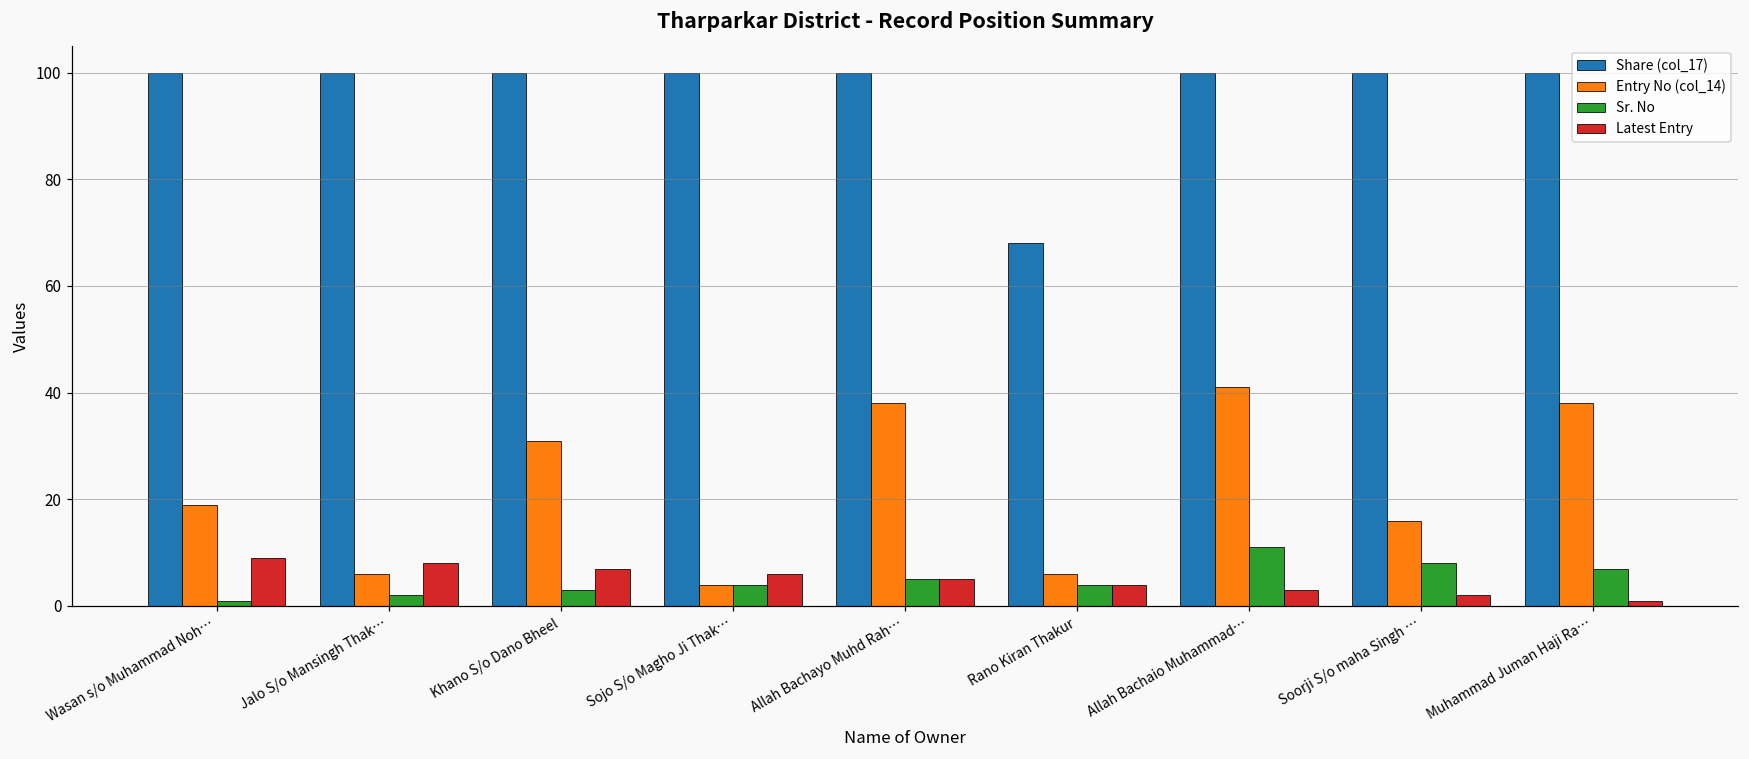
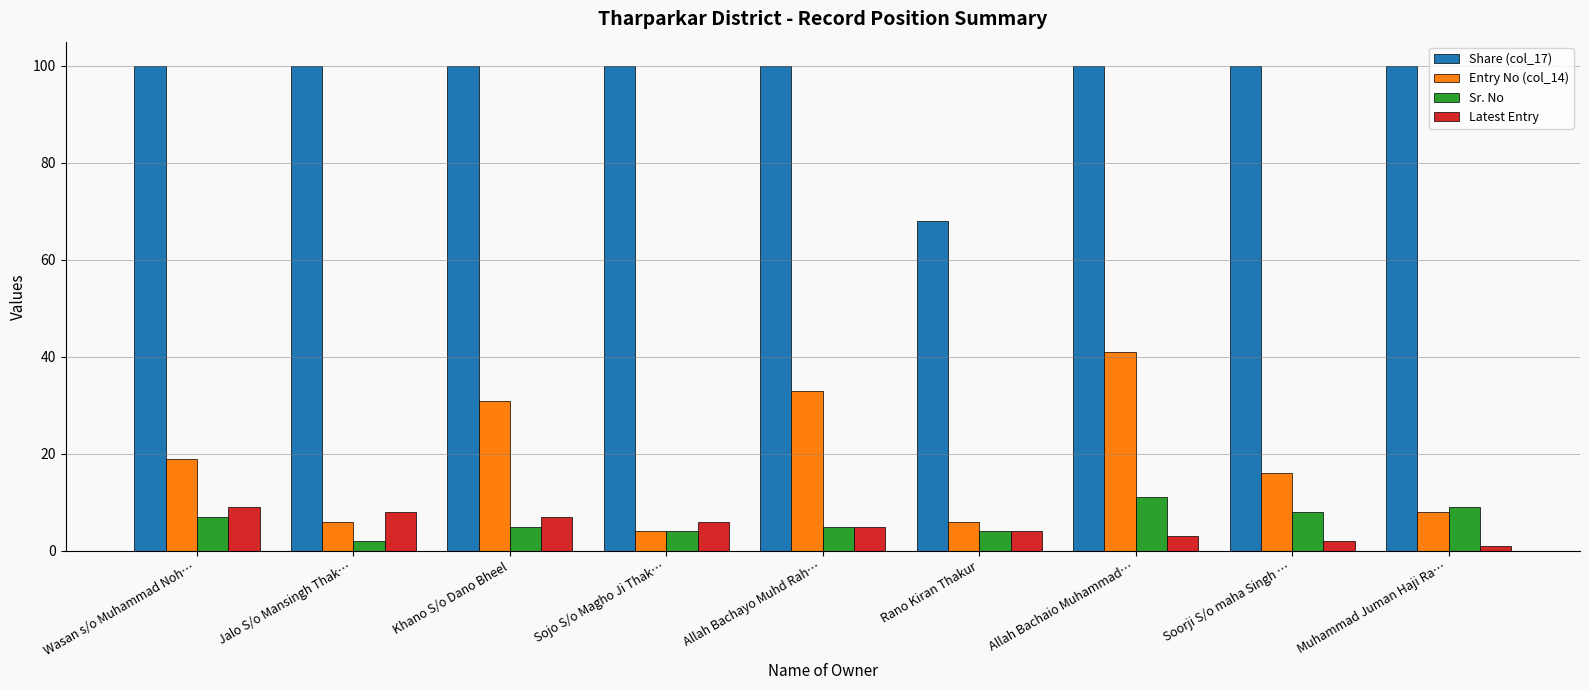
  {
    "Share (col_17)": {
      "Wasan s/o Muhammad Noh…": 100,
      "Jalo S/o Mansingh Thak…": 100,
      "Khano S/o Dano Bheel": 100,
      "Sojo S/o Magho Ji Thak…": 100,
      "Allah Bachayo Muhd Rah…": 100,
      "Rano Kiran Thakur": 68,
      "Allah Bachaio Muhammad…": 100,
      "Soorji S/o maha Singh …": 100,
      "Muhammad Juman Haji Ra…": 100
    },
    "Entry No (col_14)": {
      "Wasan s/o Muhammad Noh…": 19,
      "Jalo S/o Mansingh Thak…": 6,
      "Khano S/o Dano Bheel": 31,
      "Sojo S/o Magho Ji Thak…": 4,
-     "Allah Bachayo Muhd Rah…": 38,
+     "Allah Bachayo Muhd Rah…": 33,
      "Rano Kiran Thakur": 6,
      "Allah Bachaio Muhammad…": 41,
      "Soorji S/o maha Singh …": 16,
-     "Muhammad Juman Haji Ra…": 38
+     "Muhammad Juman Haji Ra…": 8
    },
    "Sr. No": {
-     "Wasan s/o Muhammad Noh…": 1,
+     "Wasan s/o Muhammad Noh…": 7,
      "Jalo S/o Mansingh Thak…": 2,
-     "Khano S/o Dano Bheel": 3,
+     "Khano S/o Dano Bheel": 5,
      "Sojo S/o Magho Ji Thak…": 4,
      "Allah Bachayo Muhd Rah…": 5,
      "Rano Kiran Thakur": 4,
      "Allah Bachaio Muhammad…": 11,
      "Soorji S/o maha Singh …": 8,
-     "Muhammad Juman Haji Ra…": 7
+     "Muhammad Juman Haji Ra…": 9
    },
    "Latest Entry": {
      "Wasan s/o Muhammad Noh…": 9,
      "Jalo S/o Mansingh Thak…": 8,
      "Khano S/o Dano Bheel": 7,
      "Sojo S/o Magho Ji Thak…": 6,
      "Allah Bachayo Muhd Rah…": 5,
      "Rano Kiran Thakur": 4,
      "Allah Bachaio Muhammad…": 3,
      "Soorji S/o maha Singh …": 2,
      "Muhammad Juman Haji Ra…": 1
    }
  }
